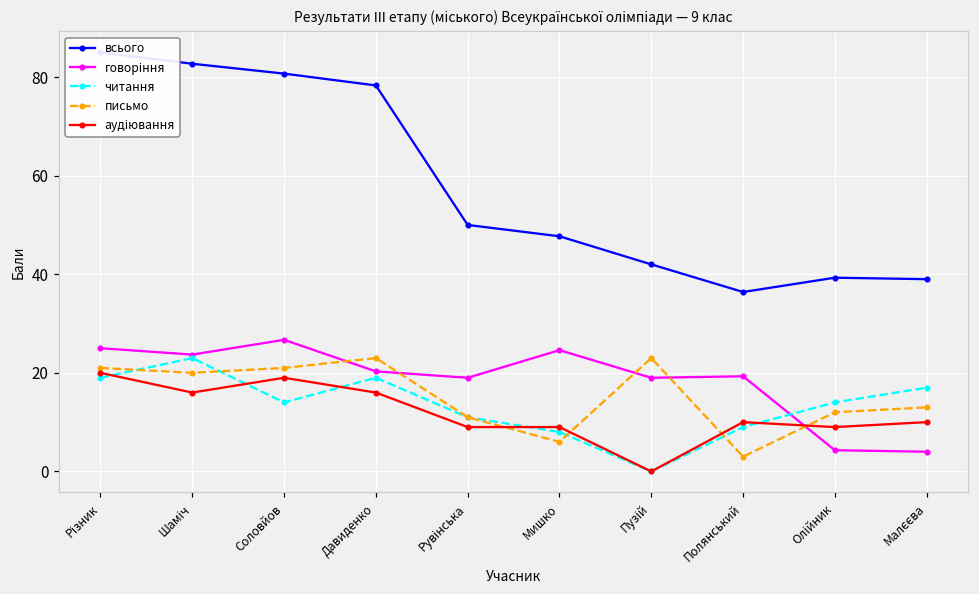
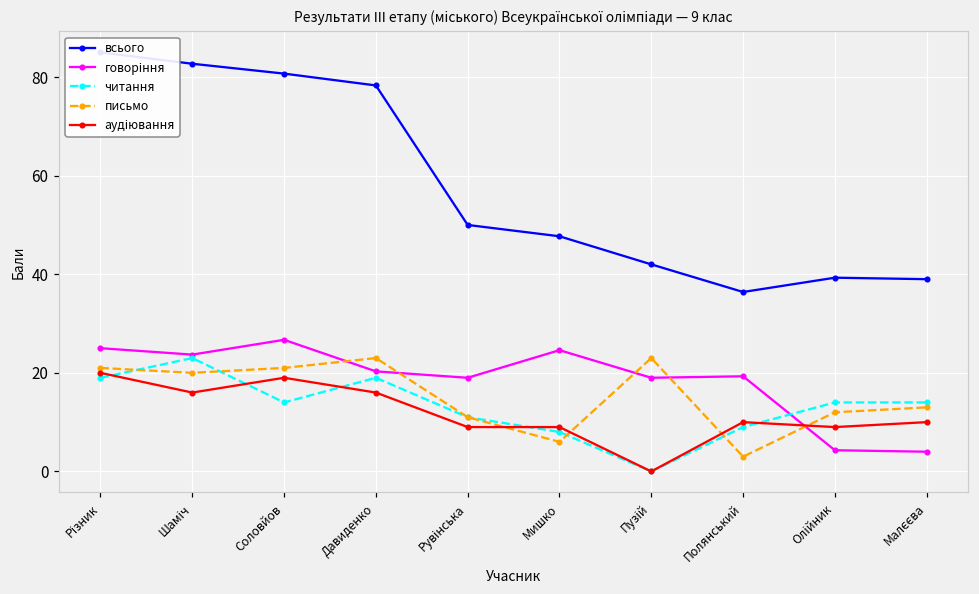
  {
    "всього": {
      "Шаміч": 83,
      "Соловйов": 81,
      "Давиденко": 78,
      "Рувінська": 50,
      "Мишко": 48,
      "Пузій": 42,
      "Полянський": 36,
      "Олійник": 39,
      "Малєєва": 39
    },
    "говоріння": {
      "Різник": 25,
      "Шаміч": 24,
      "Соловйов": 27,
      "Давиденко": 20,
      "Рувінська": 19,
      "Мишко": 25,
      "Пузій": 19,
      "Полянський": 19,
      "Олійник": 4,
      "Малєєва": 4
    },
    "читання": {
      "Різник": 19,
      "Шаміч": 23,
      "Соловйов": 14,
      "Давиденко": 19,
      "Мишко": 8,
      "Полянський": 9,
      "Олійник": 14,
-     "Малєєва": 17
+     "Малєєва": 14
    },
    "письмо": {
      "Різник": 21,
      "Шаміч": 20,
      "Соловйов": 21,
      "Давиденко": 23,
      "Мишко": 6,
      "Пузій": 23,
      "Полянський": 3,
      "Олійник": 12,
      "Малєєва": 13
    },
    "аудіювання": {
      "Різник": 20,
      "Шаміч": 16,
      "Соловйов": 19,
      "Давиденко": 16,
      "Рувінська": 9,
      "Мишко": 9,
      "Полянський": 10,
      "Олійник": 9,
      "Малєєва": 10
    }
  }
